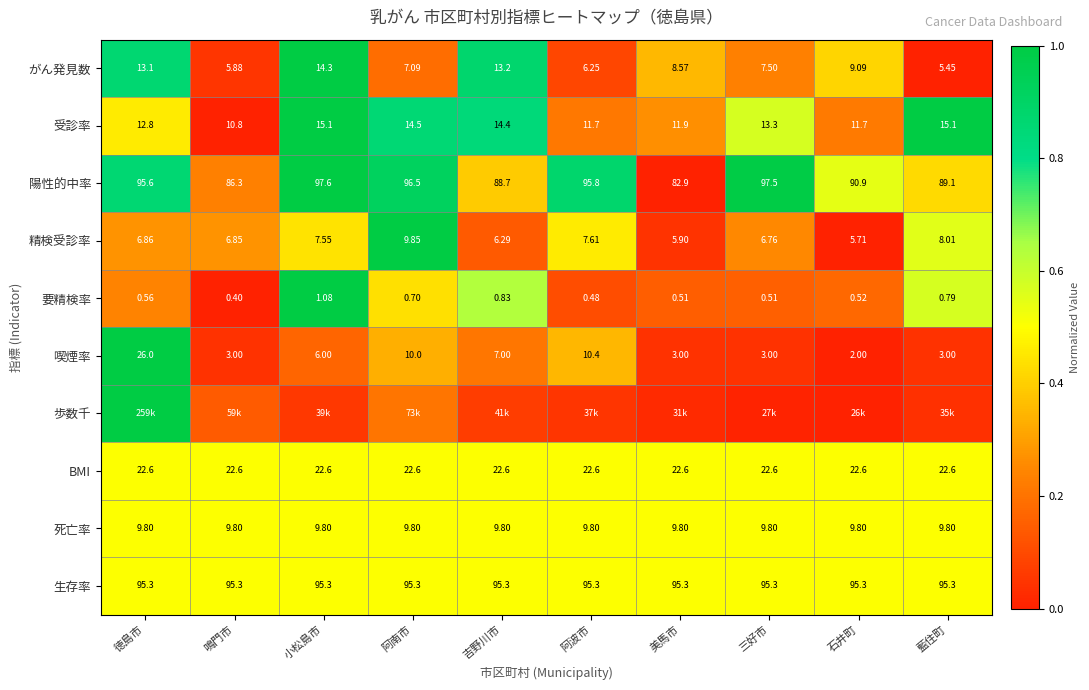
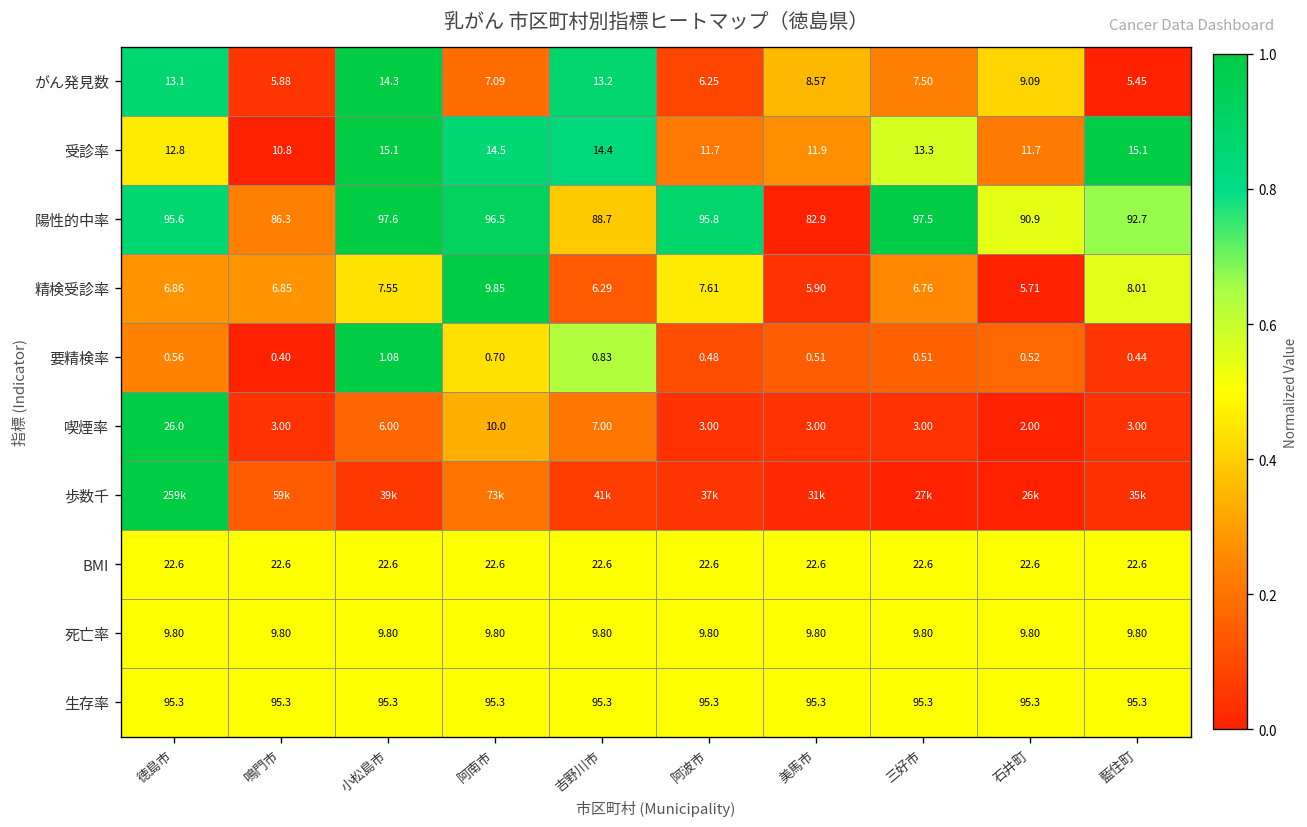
  {
    "がん発見数": {
      "徳島市": "13.1",
      "鳴門市": "5.88",
      "小松島市": "14.3",
      "阿南市": "7.09",
      "吉野川市": "13.2",
      "阿波市": "6.25",
      "美馬市": "8.57",
      "三好市": "7.50",
      "石井町": "9.09",
      "藍住町": "5.45"
    },
    "受診率": {
      "徳島市": "12.8",
      "鳴門市": "10.8",
      "小松島市": "15.1",
      "阿南市": "14.5",
      "吉野川市": "14.4",
      "阿波市": "11.7",
      "美馬市": "11.9",
      "三好市": "13.3",
      "石井町": "11.7",
      "藍住町": "15.1"
    },
    "陽性的中率": {
      "徳島市": "95.6",
      "鳴門市": "86.3",
      "小松島市": "97.6",
      "阿南市": "96.5",
      "吉野川市": "88.7",
      "阿波市": "95.8",
      "美馬市": "82.9",
      "三好市": "97.5",
      "石井町": "90.9",
-     "藍住町": "89.1"
+     "藍住町": "92.7"
    },
    "精検受診率": {
      "徳島市": "6.86",
      "鳴門市": "6.85",
      "小松島市": "7.55",
      "阿南市": "9.85",
      "吉野川市": "6.29",
      "阿波市": "7.61",
      "美馬市": "5.90",
      "三好市": "6.76",
      "石井町": "5.71",
      "藍住町": "8.01"
    },
    "要精検率": {
      "徳島市": "0.56",
      "鳴門市": "0.40",
      "小松島市": "1.08",
      "阿南市": "0.70",
      "吉野川市": "0.83",
      "阿波市": "0.48",
      "美馬市": "0.51",
      "三好市": "0.51",
      "石井町": "0.52",
-     "藍住町": "0.79"
+     "藍住町": "0.44"
    },
    "喫煙率": {
      "徳島市": "26.0",
      "鳴門市": "3.00",
      "小松島市": "6.00",
      "阿南市": "10.0",
      "吉野川市": "7.00",
-     "阿波市": "10.4",
+     "阿波市": "3.00",
      "美馬市": "3.00",
      "三好市": "3.00",
      "石井町": "2.00",
      "藍住町": "3.00"
    },
    "歩数千": {
      "徳島市": "259k",
      "鳴門市": "59k",
      "小松島市": "39k",
      "阿南市": "73k",
      "吉野川市": "41k",
      "阿波市": "37k",
      "美馬市": "31k",
      "三好市": "27k",
      "石井町": "26k",
      "藍住町": "35k"
    },
    "BMI": {
      "徳島市": "22.6",
      "鳴門市": "22.6",
      "小松島市": "22.6",
      "阿南市": "22.6",
      "吉野川市": "22.6",
      "阿波市": "22.6",
      "美馬市": "22.6",
      "三好市": "22.6",
      "石井町": "22.6",
      "藍住町": "22.6"
    },
    "死亡率": {
      "徳島市": "9.80",
      "鳴門市": "9.80",
      "小松島市": "9.80",
      "阿南市": "9.80",
      "吉野川市": "9.80",
      "阿波市": "9.80",
      "美馬市": "9.80",
      "三好市": "9.80",
      "石井町": "9.80",
      "藍住町": "9.80"
    },
    "生存率": {
      "徳島市": "95.3",
      "鳴門市": "95.3",
      "小松島市": "95.3",
      "阿南市": "95.3",
      "吉野川市": "95.3",
      "阿波市": "95.3",
      "美馬市": "95.3",
      "三好市": "95.3",
      "石井町": "95.3",
      "藍住町": "95.3"
    }
  }
